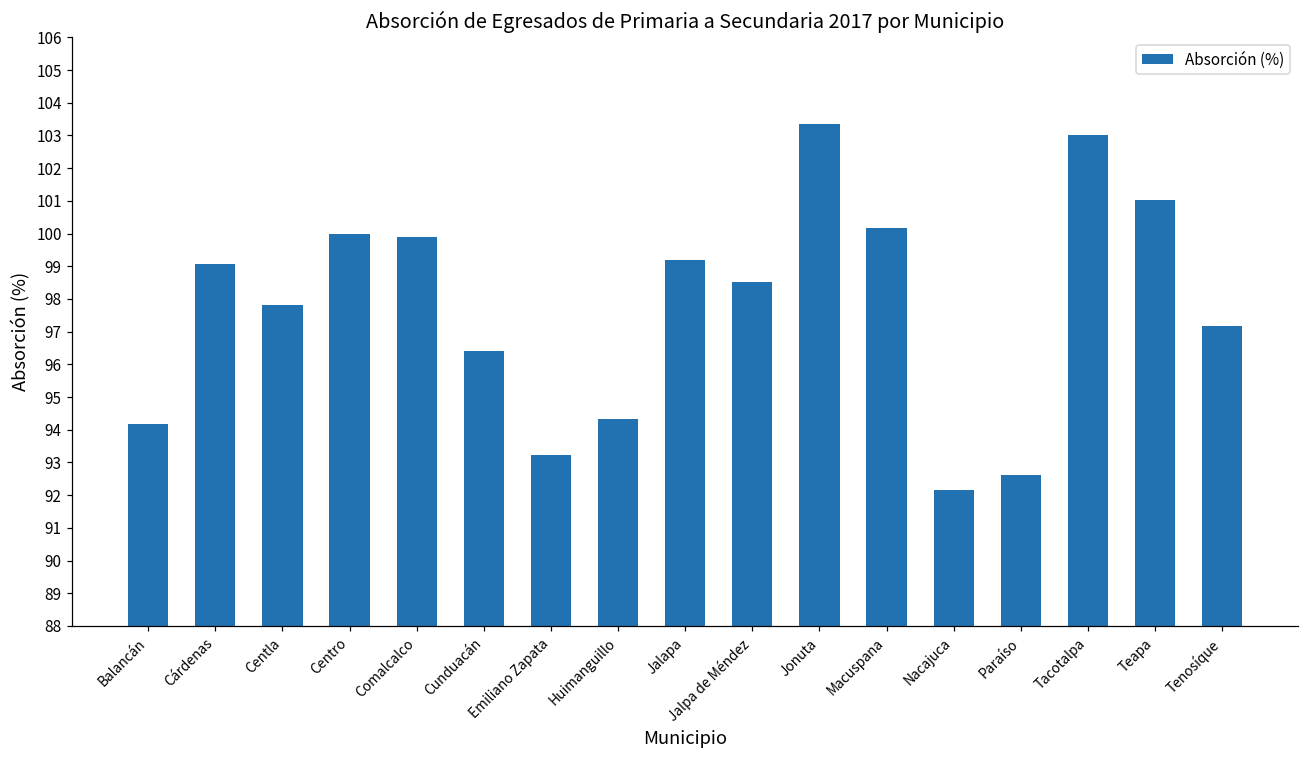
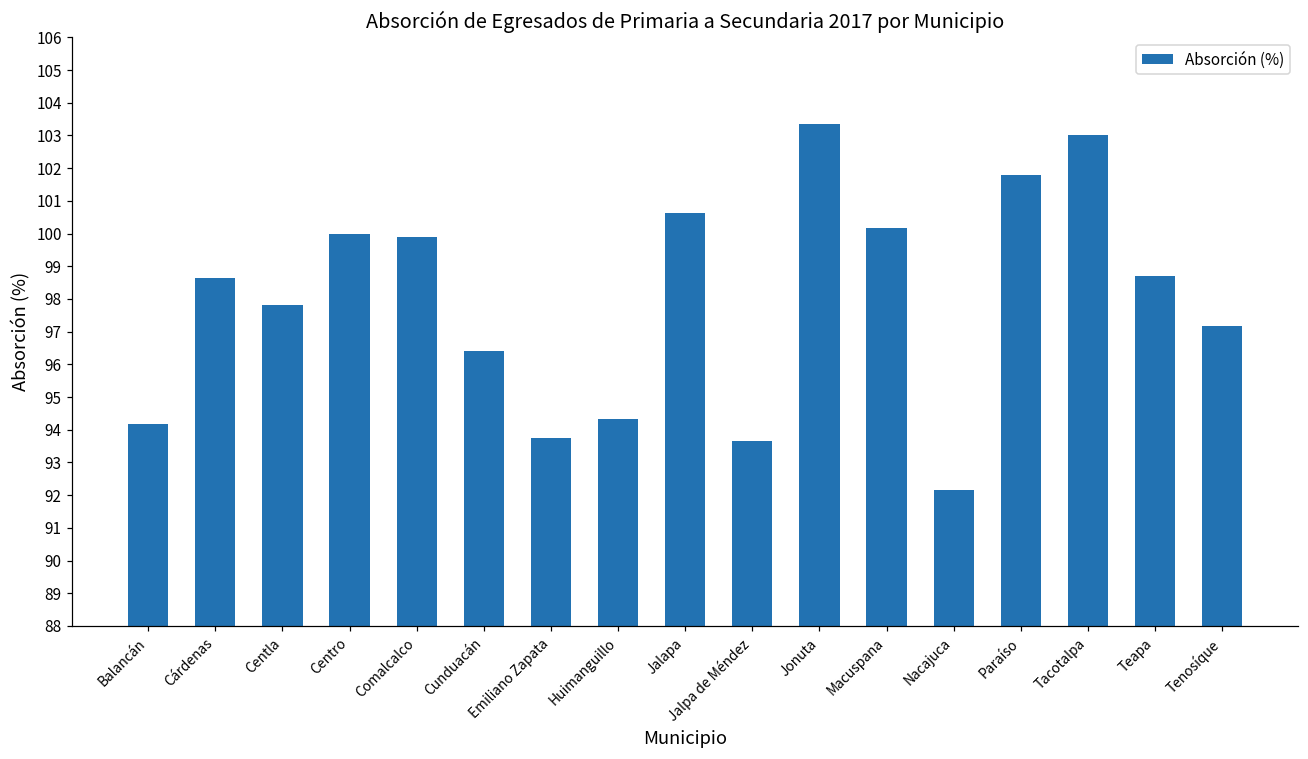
  {
    "Balancán": 94.2,
-   "Cárdenas": 99.1,
+   "Cárdenas": 98.6,
    "Centla": 97.8,
    "Centro": 100.0,
    "Comalcalco": 99.9,
    "Cunduacán": 96.4,
-   "Emiliano Zapata": 93.2,
+   "Emiliano Zapata": 93.8,
    "Huimanguillo": 94.3,
-   "Jalapa": 99.2,
-   "Jalpa de Méndez": 98.5,
+   "Jalapa": 100.6,
+   "Jalpa de Méndez": 93.7,
    "Jonuta": 103.3,
    "Macuspana": 100.2,
    "Nacajuca": 92.2,
-   "Paraíso": 92.6,
+   "Paraíso": 101.8,
    "Tacotalpa": 103.0,
-   "Teapa": 101.0,
+   "Teapa": 98.7,
    "Tenosíque": 97.2
  }
